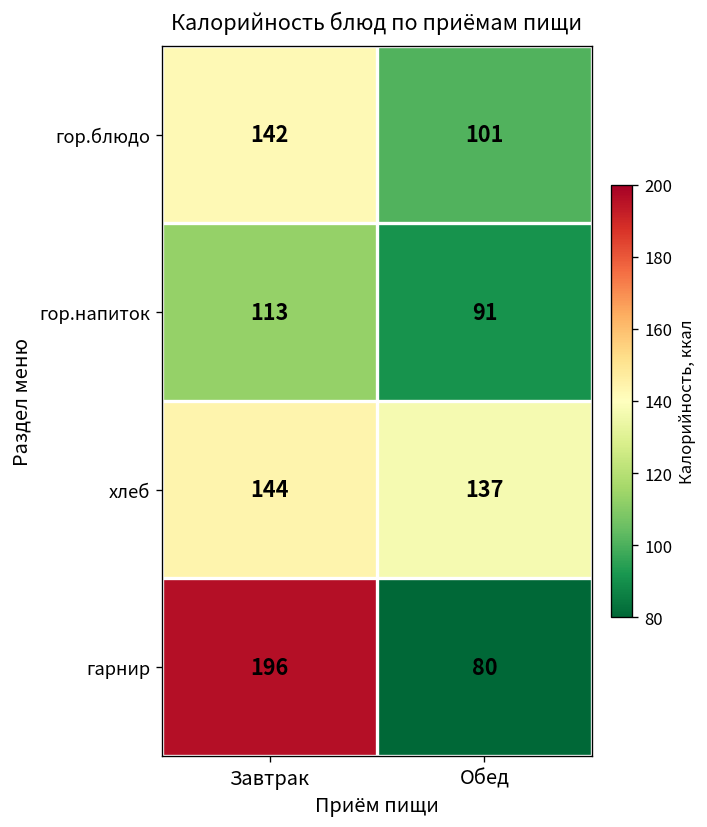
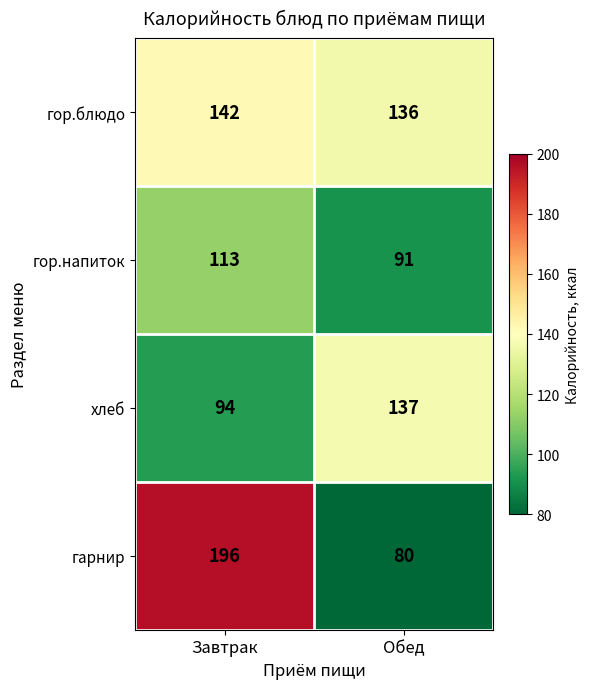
  {
    "гор.блюдо": {
      "Завтрак": 142,
-     "Обед": 101
+     "Обед": 136
    },
    "гор.напиток": {
      "Завтрак": 113,
      "Обед": 91
    },
    "хлеб": {
-     "Завтрак": 144,
+     "Завтрак": 94,
      "Обед": 137
    },
    "гарнир": {
      "Завтрак": 196,
      "Обед": 80
    }
  }
